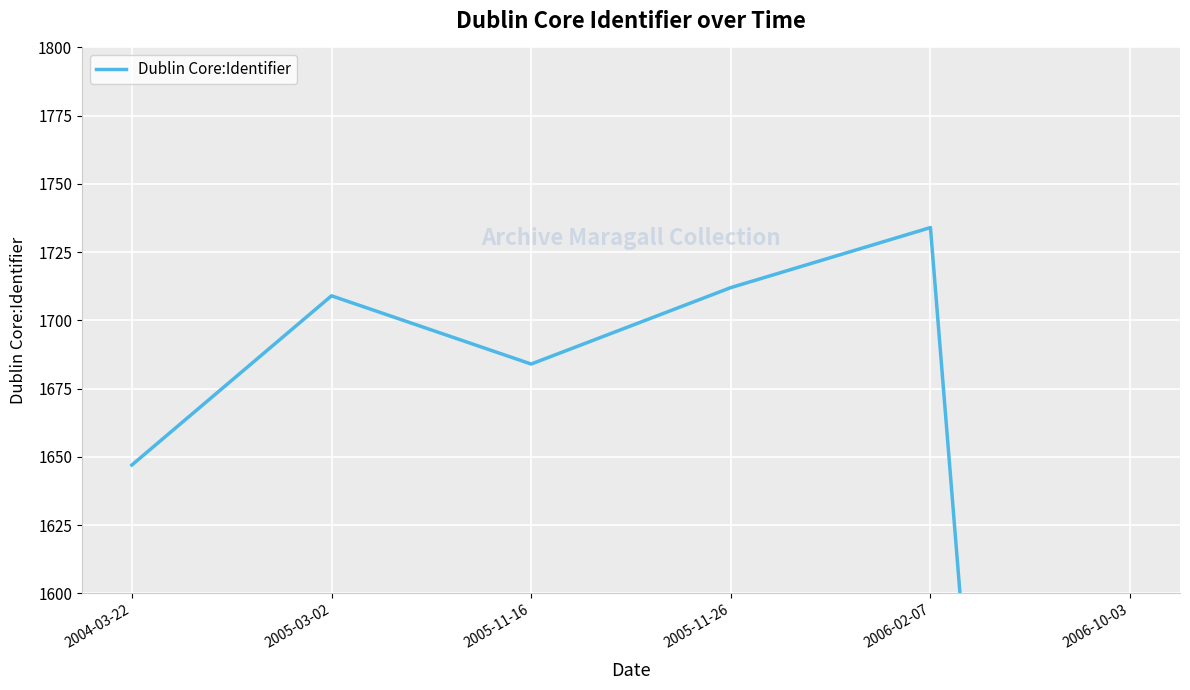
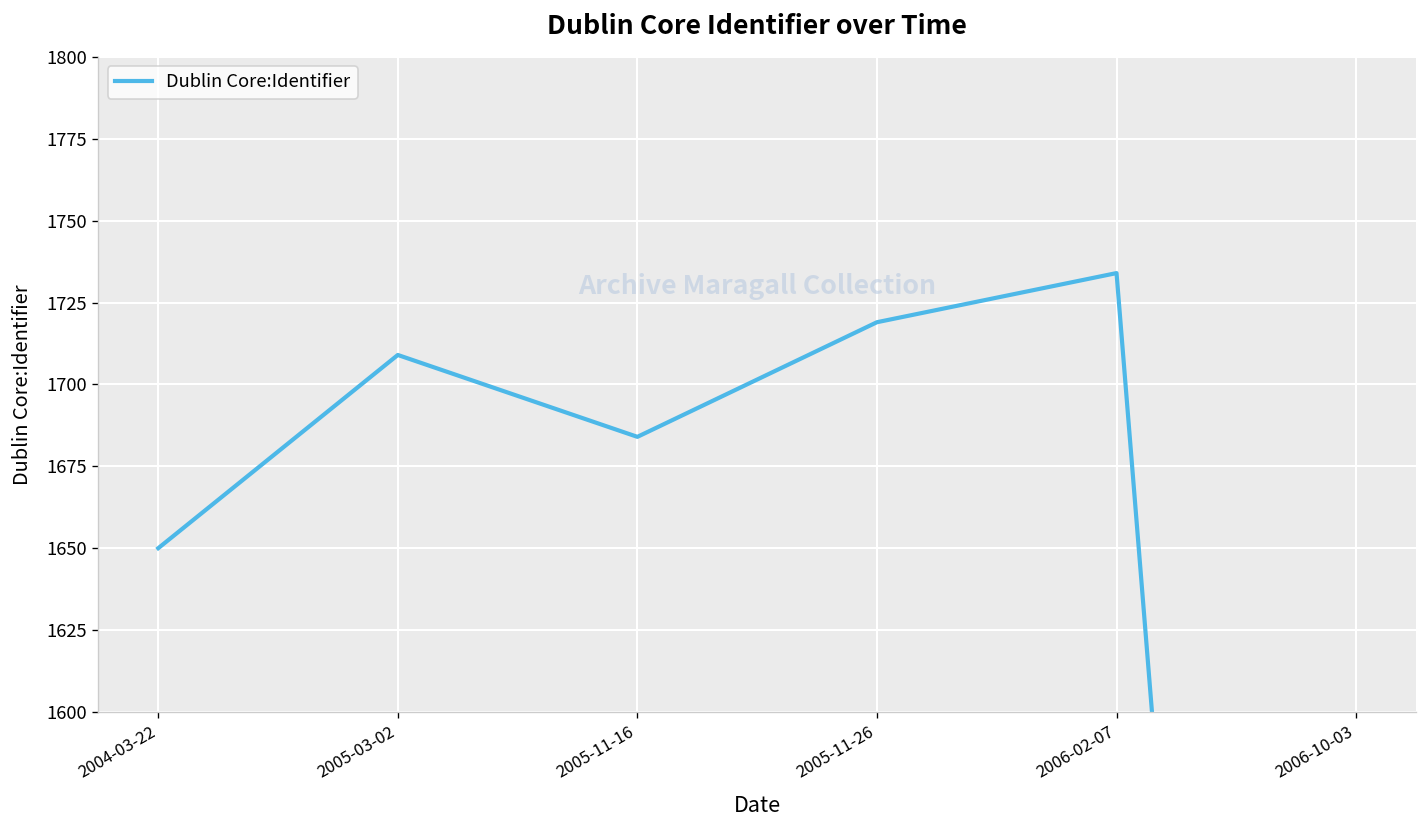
  {
-   "2004-03-22": 1647,
+   "2004-03-22": 1650,
    "2005-03-02": 1709,
    "2005-11-16": 1684,
-   "2005-11-26": 1712,
+   "2005-11-26": 1719,
    "2006-02-07": 1734
  }
